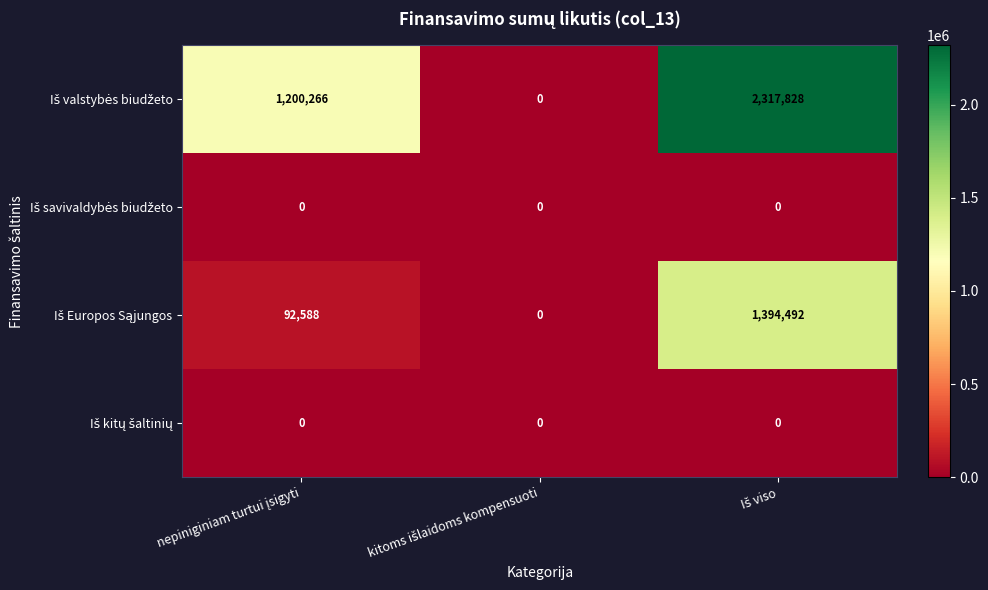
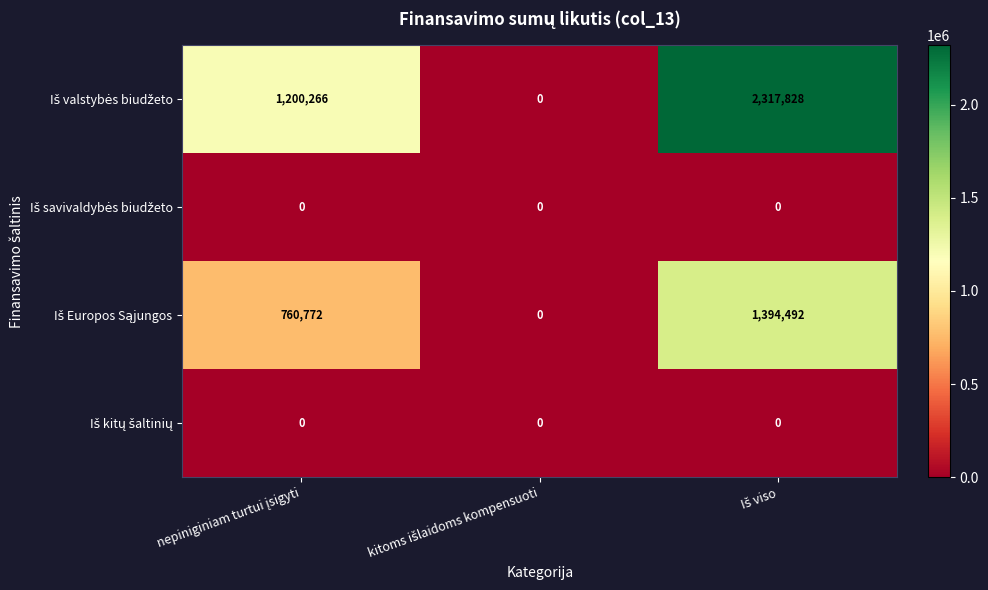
  {
    "Iš valstybės biudžeto": {
      "nepiniginiam turtui įsigyti": "1,200,266",
      "kitoms išlaidoms kompensuoti": "0",
      "Iš viso": "2,317,828"
    },
    "Iš savivaldybės biudžeto": {
      "nepiniginiam turtui įsigyti": "0",
      "kitoms išlaidoms kompensuoti": "0",
      "Iš viso": "0"
    },
    "Iš Europos Sąjungos": {
-     "nepiniginiam turtui įsigyti": "92,588",
+     "nepiniginiam turtui įsigyti": "760,772",
      "kitoms išlaidoms kompensuoti": "0",
      "Iš viso": "1,394,492"
    },
    "Iš kitų šaltinių": {
      "nepiniginiam turtui įsigyti": "0",
      "kitoms išlaidoms kompensuoti": "0",
      "Iš viso": "0"
    }
  }
